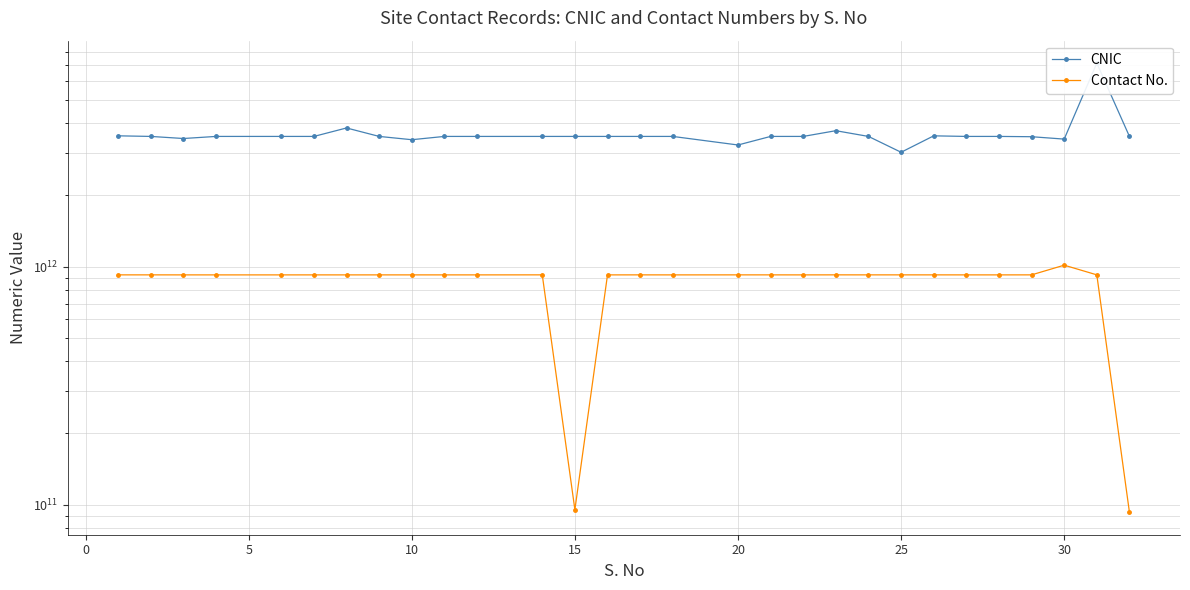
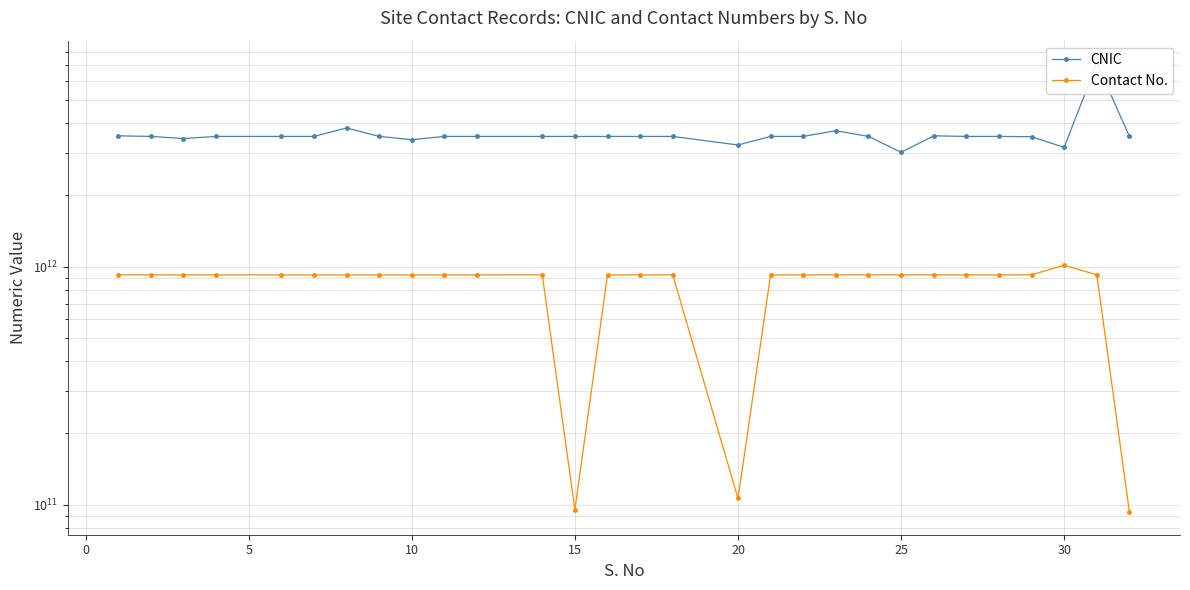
  {
    "CNIC": {
      "10": 3400000000000,
      "15": 3500000000000,
      "20": 3200000000000,
      "25": 3000000000000,
-     "30": 3400000000000
+     "30": 3200000000000
    },
    "Contact No.": {
      "10": 920000000000,
      "15": 95000000000,
-     "20": 920000000000,
+     "20": 110000000000,
      "25": 920000000000,
      "30": 1010000000000
    }
  }
